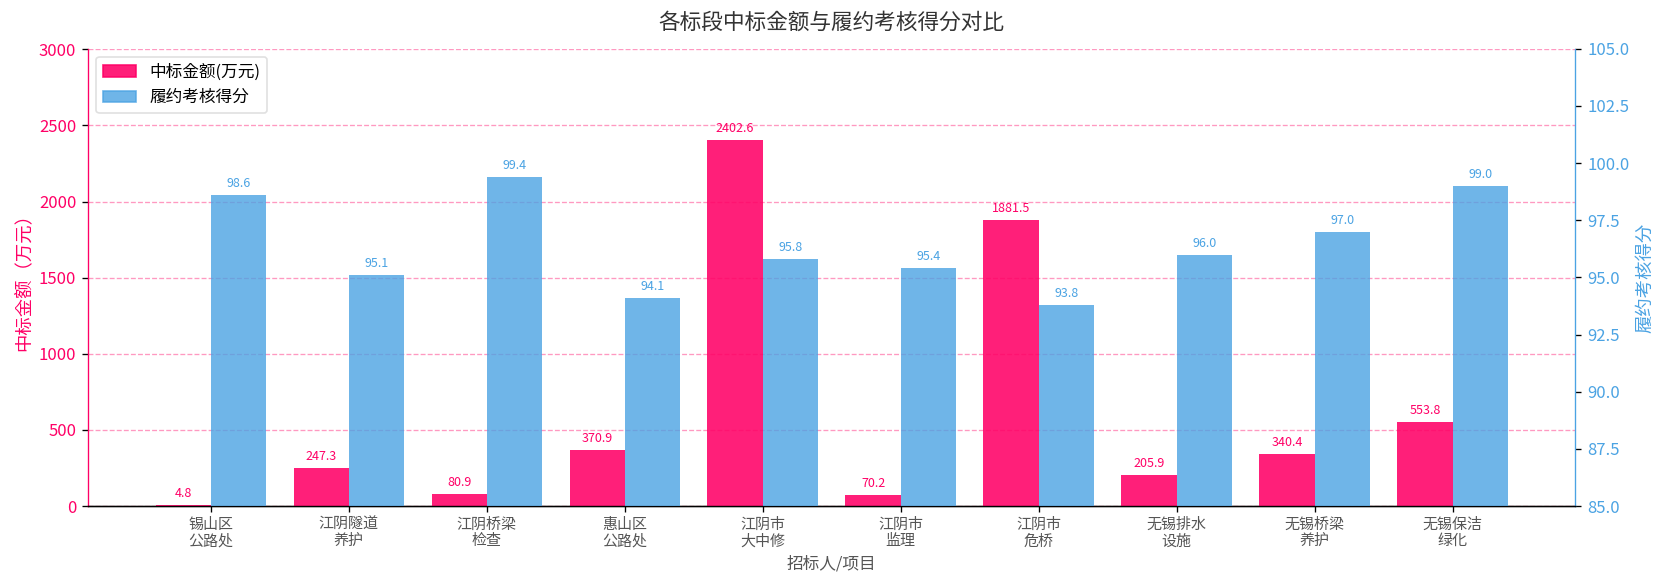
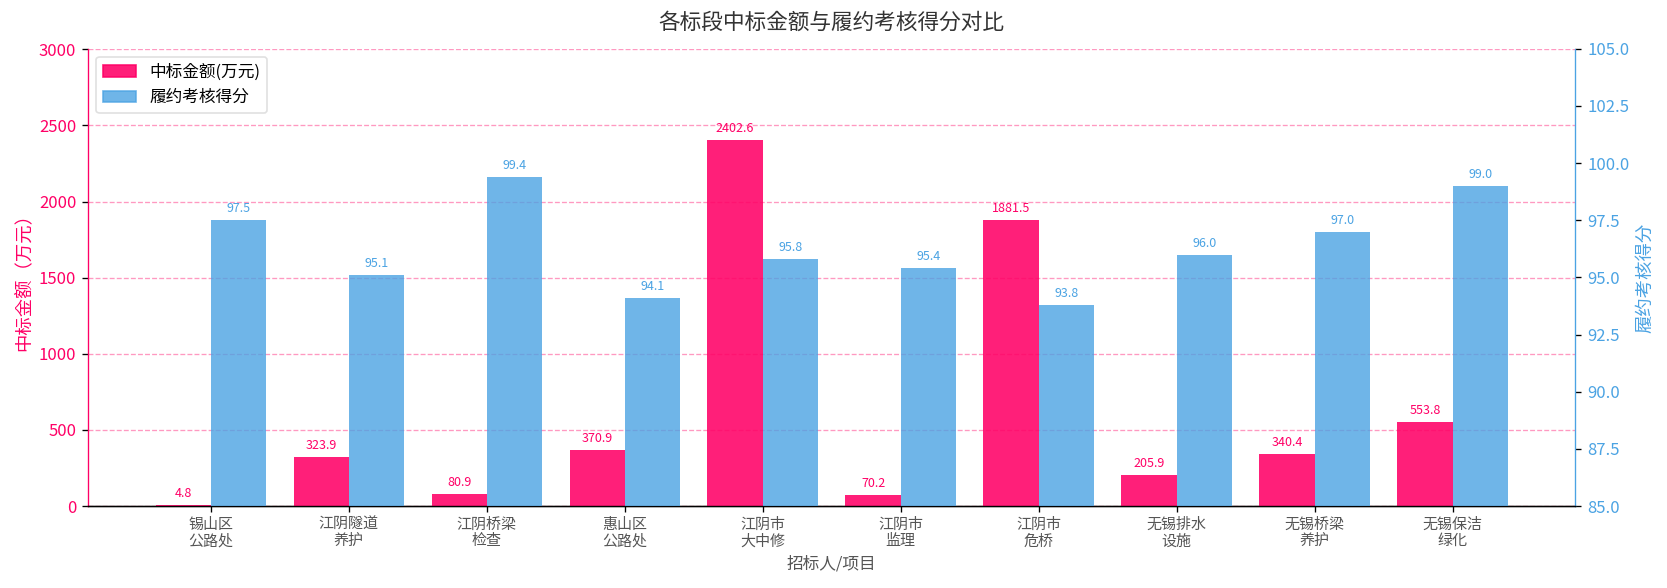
  {
    "中标金额(万元)": {
      "锡山区 公路处": 4.8,
-     "江阴隧道 养护": 247.3,
+     "江阴隧道 养护": 323.9,
      "江阴桥梁 检查": 80.9,
      "惠山区 公路处": 370.9,
      "江阴市 大中修": 2402.6,
      "江阴市 监理": 70.2,
      "江阴市 危桥": 1881.5,
      "无锡排水 设施": 205.9,
      "无锡桥梁 养护": 340.4,
      "无锡保洁 绿化": 553.8
    },
    "履约考核得分": {
-     "锡山区 公路处": 98.6,
+     "锡山区 公路处": 97.5,
      "江阴隧道 养护": 95.1,
      "江阴桥梁 检查": 99.4,
      "惠山区 公路处": 94.1,
      "江阴市 大中修": 95.8,
      "江阴市 监理": 95.4,
      "江阴市 危桥": 93.8,
      "无锡排水 设施": 96.0,
      "无锡桥梁 养护": 97.0,
      "无锡保洁 绿化": 99.0
    }
  }
